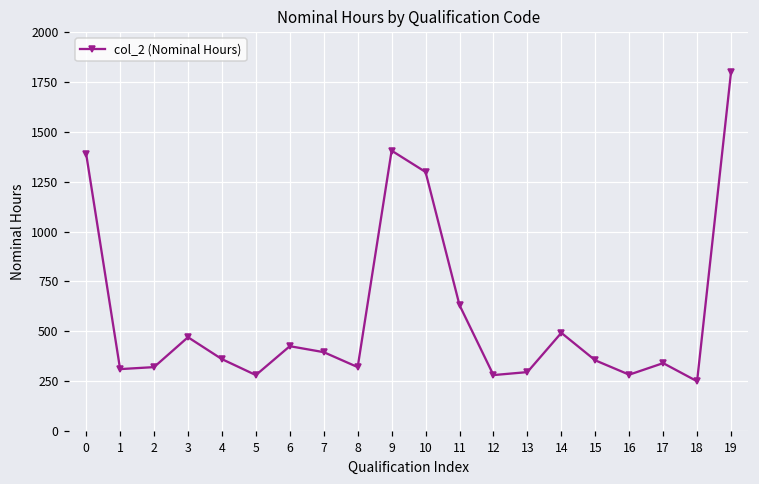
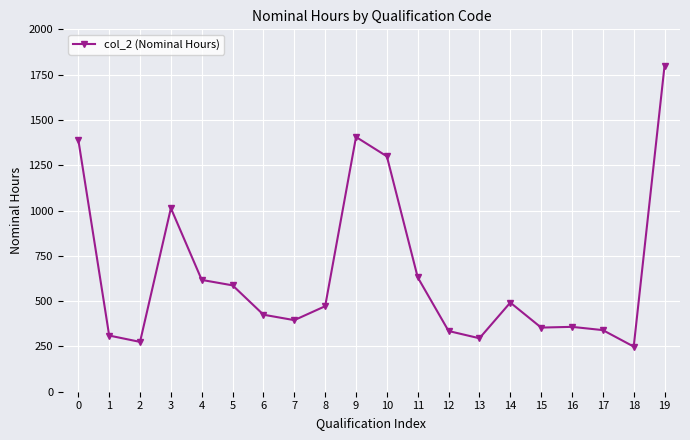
  {
    "0": 1390,
    "1": 310,
-   "2": 320,
-   "3": 470,
-   "4": 360,
-   "5": 280,
+   "2": 280,
+   "3": 1010,
+   "4": 620,
+   "5": 590,
    "6": 430,
    "7": 400,
-   "8": 320,
+   "8": 470,
    "9": 1410,
    "10": 1300,
    "11": 630,
-   "12": 280,
+   "12": 340,
    "13": 300,
    "14": 490,
    "15": 350,
-   "16": 280,
+   "16": 360,
    "17": 340,
    "18": 250,
    "19": 1800
  }
